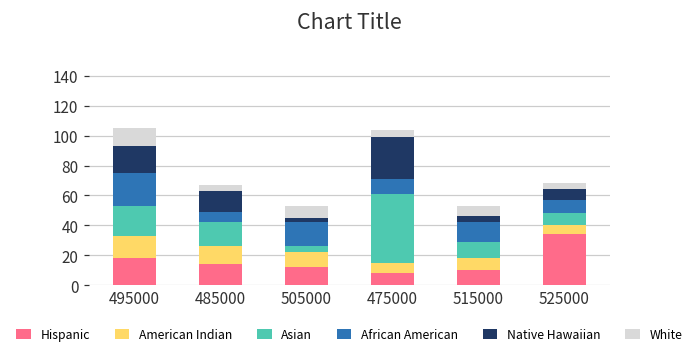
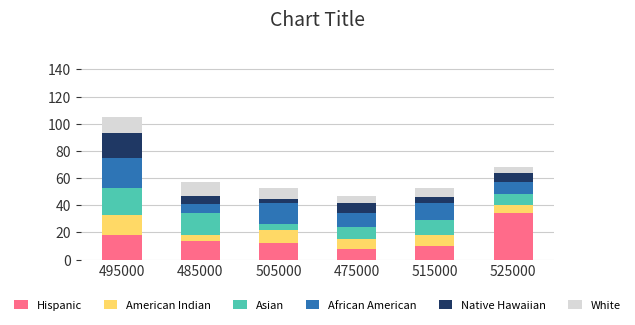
  {
    "Hispanic": {
      "495000": 18,
      "485000": 14,
      "505000": 12,
      "475000": 8,
      "515000": 10,
      "525000": 34
    },
    "American Indian": {
      "495000": 15,
-     "485000": 12,
+     "485000": 4,
      "505000": 10,
      "475000": 7,
      "515000": 8,
      "525000": 6
    },
    "Asian": {
      "495000": 20,
      "485000": 16,
      "505000": 4,
-     "475000": 46,
+     "475000": 9,
      "515000": 11,
      "525000": 8
    },
    "African American": {
      "495000": 22,
      "485000": 7,
      "505000": 16,
      "475000": 10,
      "515000": 13,
      "525000": 9
    },
    "Native Hawaiian": {
      "495000": 18,
-     "485000": 14,
+     "485000": 6,
      "505000": 3,
-     "475000": 28,
+     "475000": 8,
      "515000": 4,
      "525000": 7
    },
    "White": {
      "495000": 12,
-     "485000": 4,
+     "485000": 10,
      "505000": 8,
      "475000": 5,
      "515000": 7,
      "525000": 4
    }
  }
